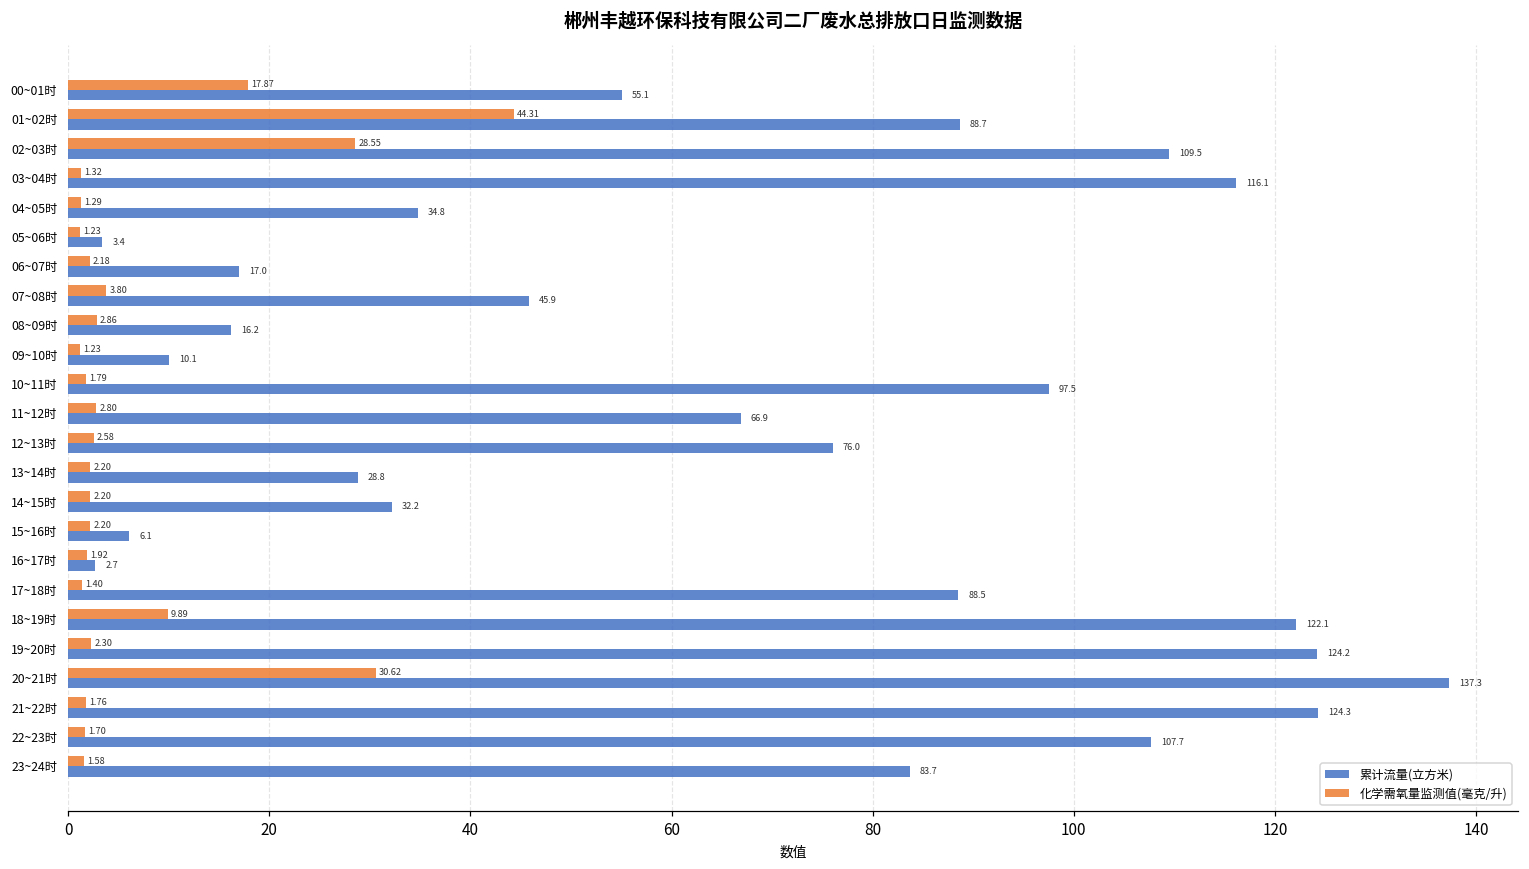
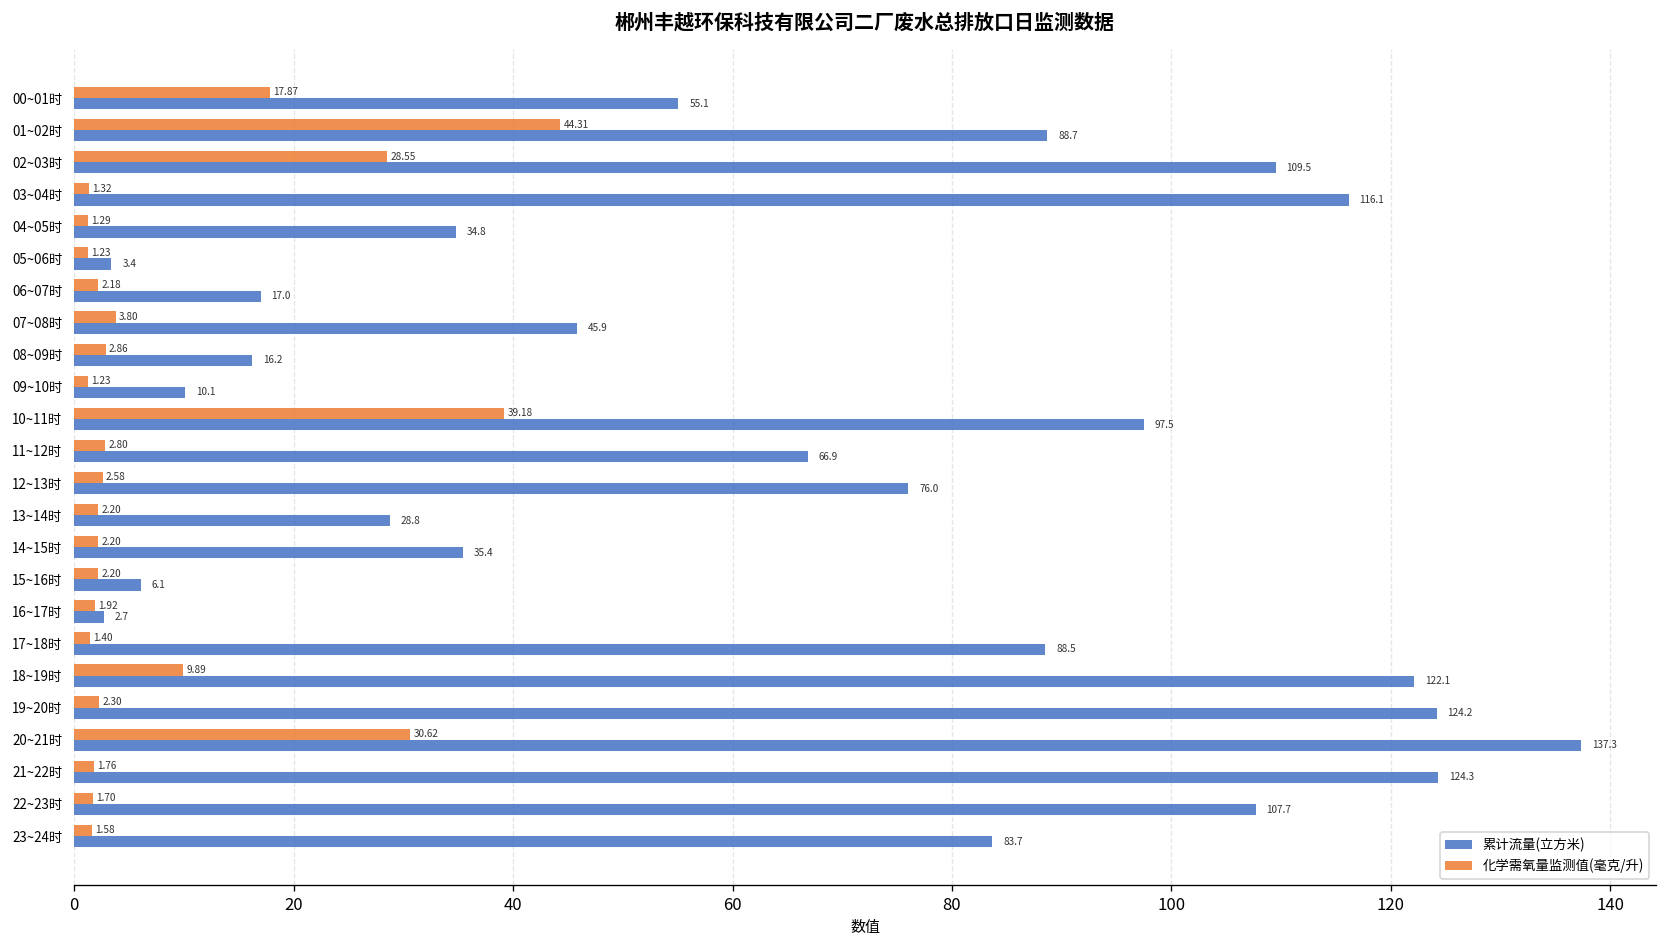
  {
    "累计流量(立方米)": {
      "00~01时": 55.1,
      "01~02时": 88.7,
      "02~03时": 109.5,
      "03~04时": 116.1,
      "04~05时": 34.8,
      "05~06时": 3.4,
      "06~07时": 17.0,
      "07~08时": 45.9,
      "08~09时": 16.2,
      "09~10时": 10.1,
      "10~11时": 97.5,
      "11~12时": 66.9,
      "12~13时": 76.0,
      "13~14时": 28.8,
-     "14~15时": 32.2,
+     "14~15时": 35.4,
      "15~16时": 6.1,
      "16~17时": 2.7,
      "17~18时": 88.5,
      "18~19时": 122.1,
      "19~20时": 124.2,
      "20~21时": 137.3,
      "21~22时": 124.3,
      "22~23时": 107.7,
      "23~24时": 83.7
    },
    "化学需氧量监测值(毫克/升)": {
      "00~01时": 17.87,
      "01~02时": 44.31,
      "02~03时": 28.55,
      "03~04时": 1.32,
      "04~05时": 1.29,
      "05~06时": 1.23,
      "06~07时": 2.18,
      "07~08时": 3.80,
      "08~09时": 2.86,
      "09~10时": 1.23,
-     "10~11时": 1.79,
+     "10~11时": 39.18,
      "11~12时": 2.80,
      "12~13时": 2.58,
      "13~14时": 2.20,
      "14~15时": 2.20,
      "15~16时": 2.20,
      "16~17时": 1.92,
      "17~18时": 1.40,
      "18~19时": 9.89,
      "19~20时": 2.30,
      "20~21时": 30.62,
      "21~22时": 1.76,
      "22~23时": 1.70,
      "23~24时": 1.58
    }
  }
